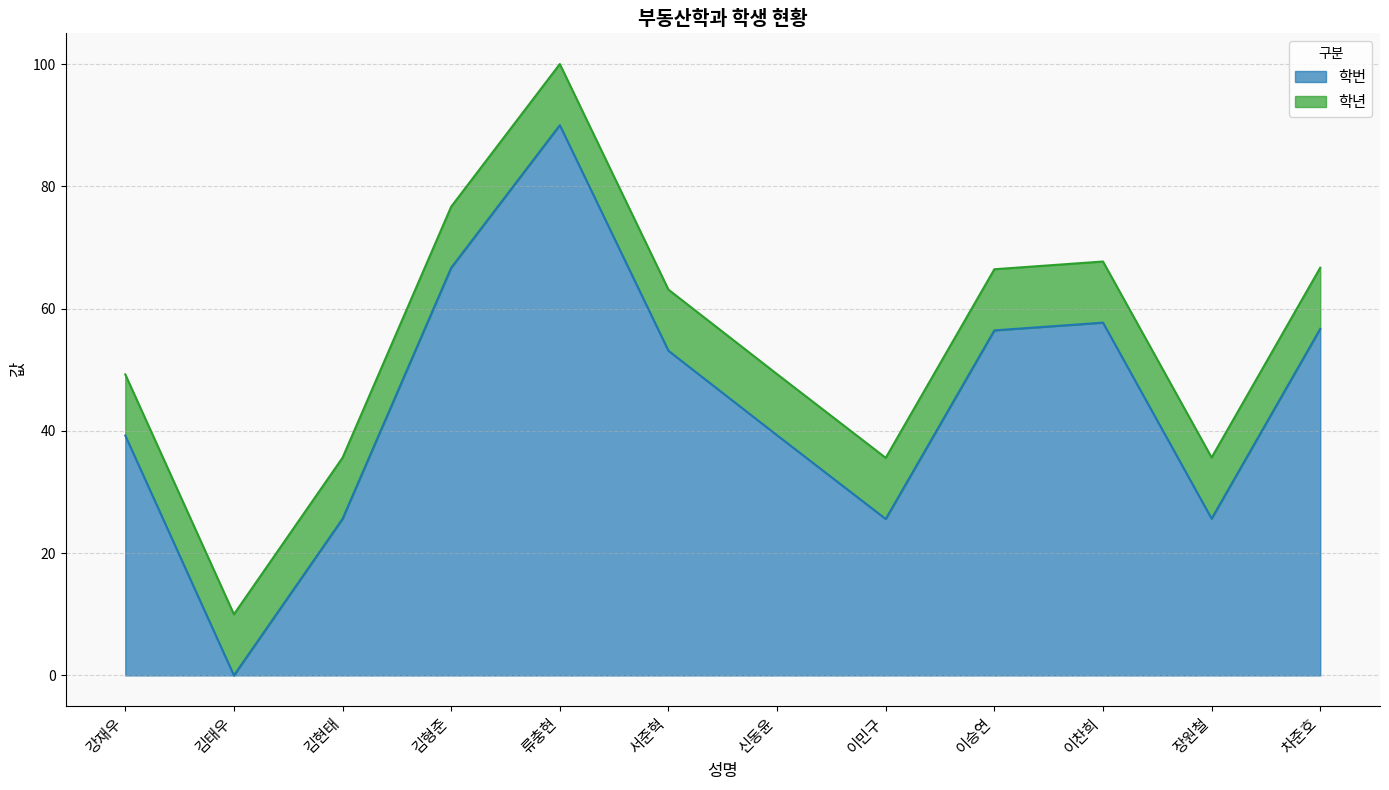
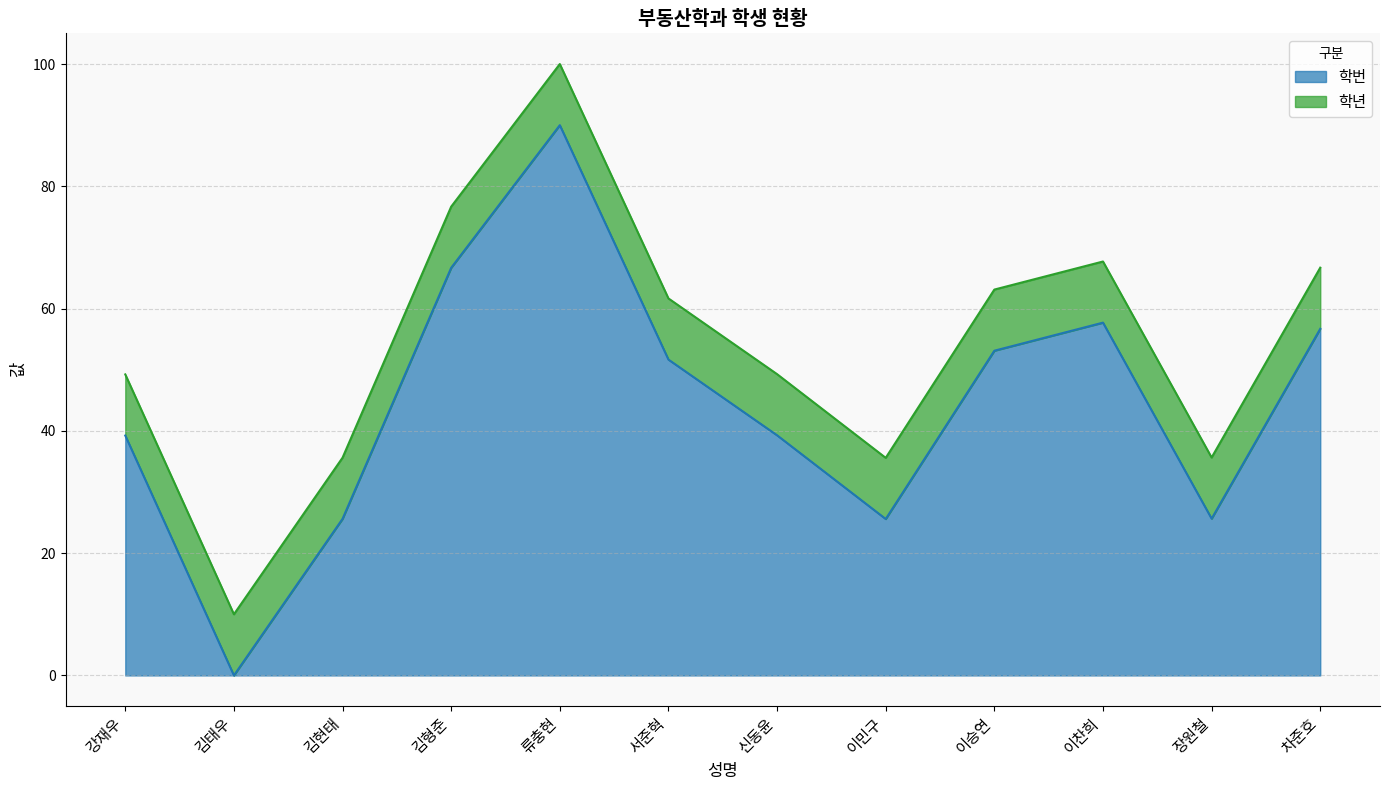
  {
    "학번": {
      "강재우": 39,
      "김태우": 0,
      "김현태": 26,
      "김형준": 67,
      "류충현": 90,
-     "서준혁": 53,
+     "서준혁": 52,
      "신동윤": 39,
      "이민구": 26,
-     "이승연": 56,
+     "이승연": 53,
      "이찬희": 58,
      "장원철": 26,
      "차준호": 57
    },
    "학년": {
      "강재우": 10,
      "김태우": 10,
      "김현태": 10,
      "김형준": 10,
      "류충현": 10,
      "서준혁": 10,
      "신동윤": 10,
      "이민구": 10,
      "이승연": 10,
      "이찬희": 10,
      "장원철": 10,
      "차준호": 10
    }
  }
